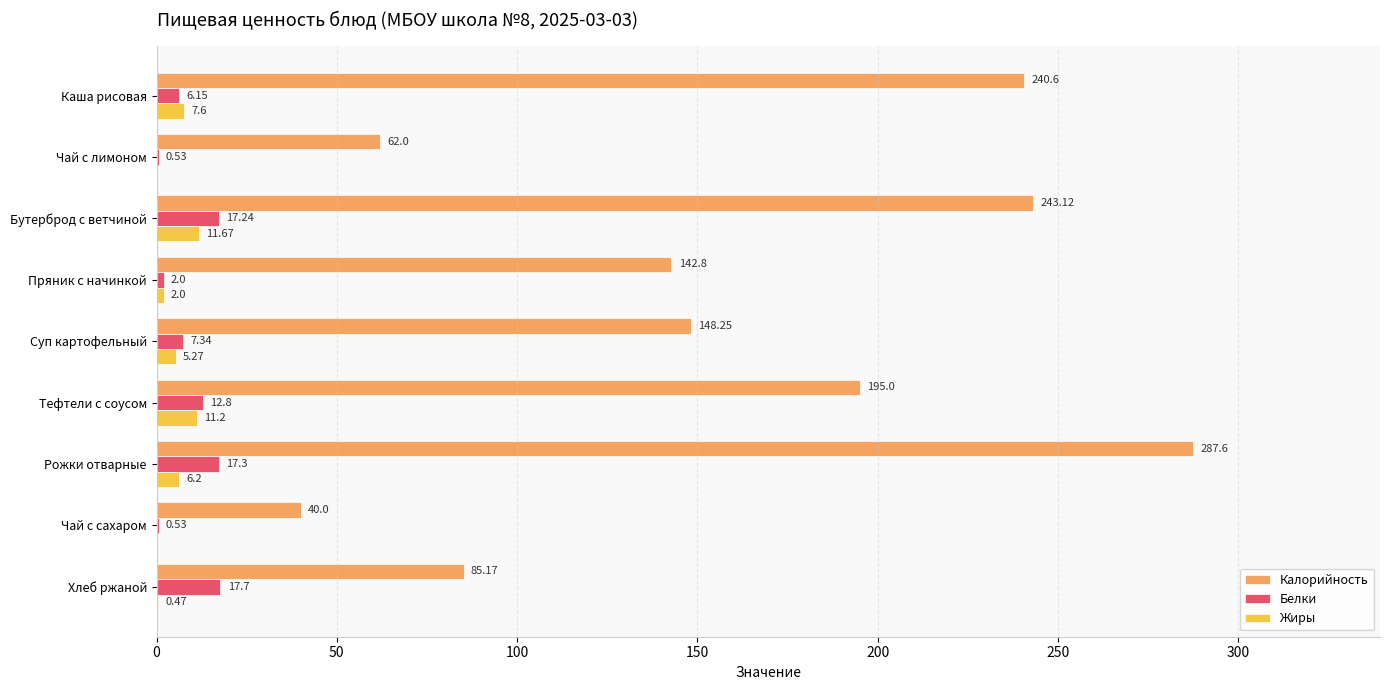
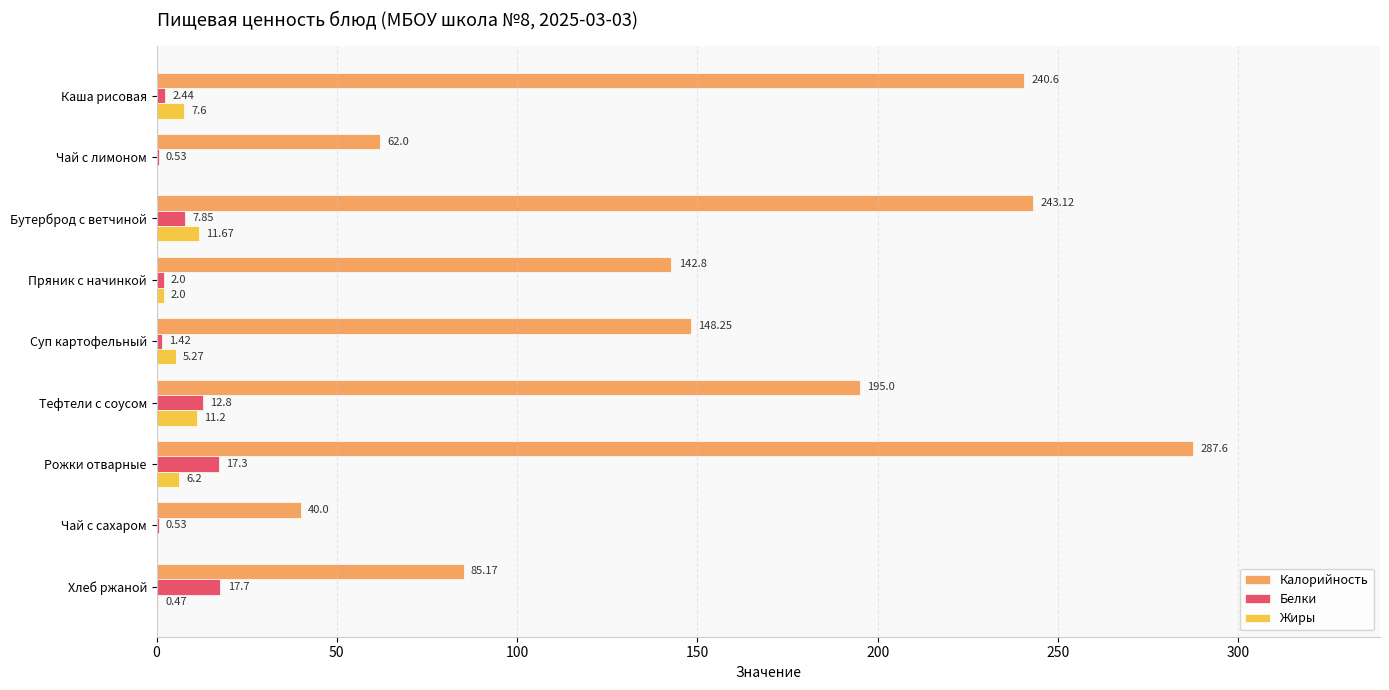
  {
    "Белки": {
-     "Каша рисовая": 6.15,
+     "Каша рисовая": 2.44,
      "Чай с лимоном": 0.53,
-     "Бутерброд с ветчиной": 17.24,
+     "Бутерброд с ветчиной": 7.85,
      "Пряник с начинкой": 2.0,
-     "Суп картофельный": 7.34,
+     "Суп картофельный": 1.42,
      "Тефтели с соусом": 12.8,
      "Рожки отварные": 17.3,
      "Чай с сахаром": 0.53,
      "Хлеб ржаной": 17.7
    }
  }
